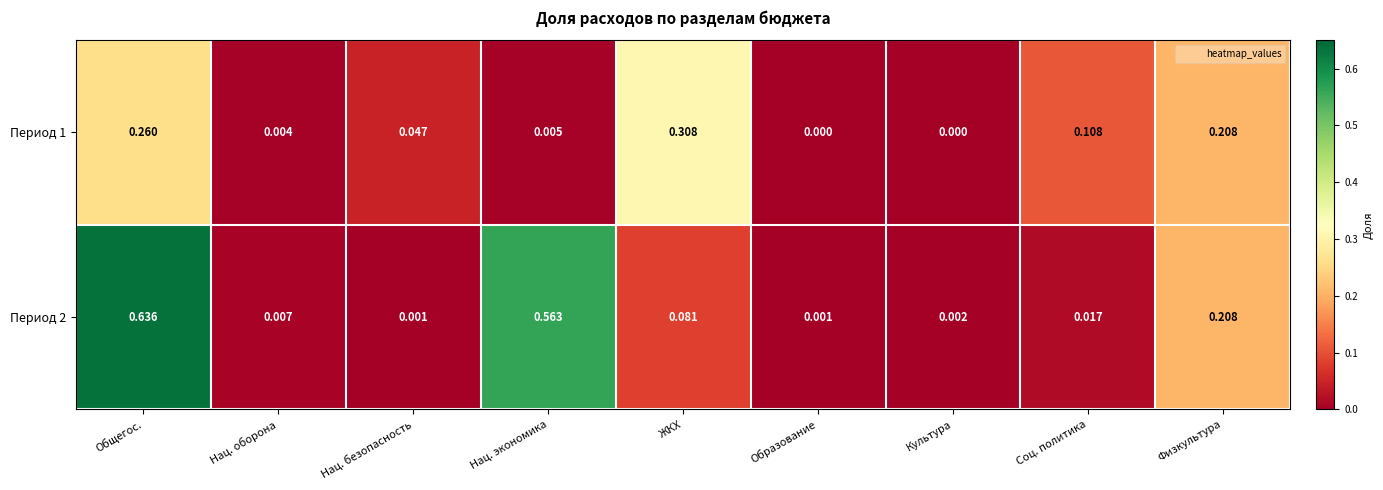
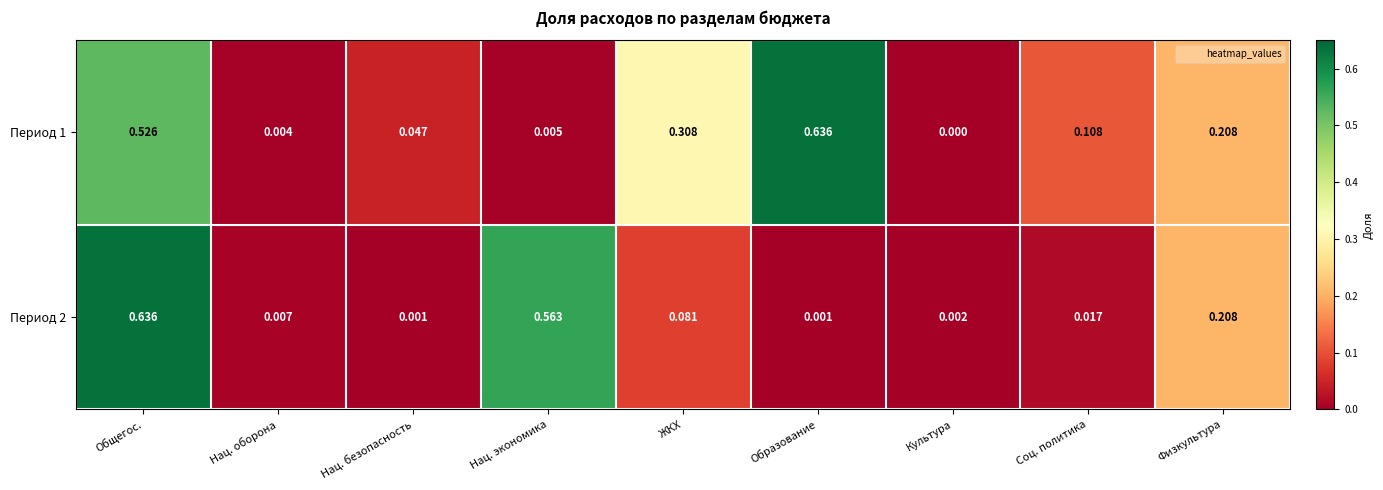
  {
    "Период 1": {
-     "Общегос.": 0.260,
+     "Общегос.": 0.526,
      "Нац. оборона": 0.004,
      "Нац. безопасность": 0.047,
      "Нац. экономика": 0.005,
      "ЖКХ": 0.308,
-     "Образование": 0.000,
+     "Образование": 0.636,
      "Культура": 0.000,
      "Соц. политика": 0.108,
      "Физкультура": 0.208
    },
    "Период 2": {
      "Общегос.": 0.636,
      "Нац. оборона": 0.007,
      "Нац. безопасность": 0.001,
      "Нац. экономика": 0.563,
      "ЖКХ": 0.081,
      "Образование": 0.001,
      "Культура": 0.002,
      "Соц. политика": 0.017,
      "Физкультура": 0.208
    }
  }
